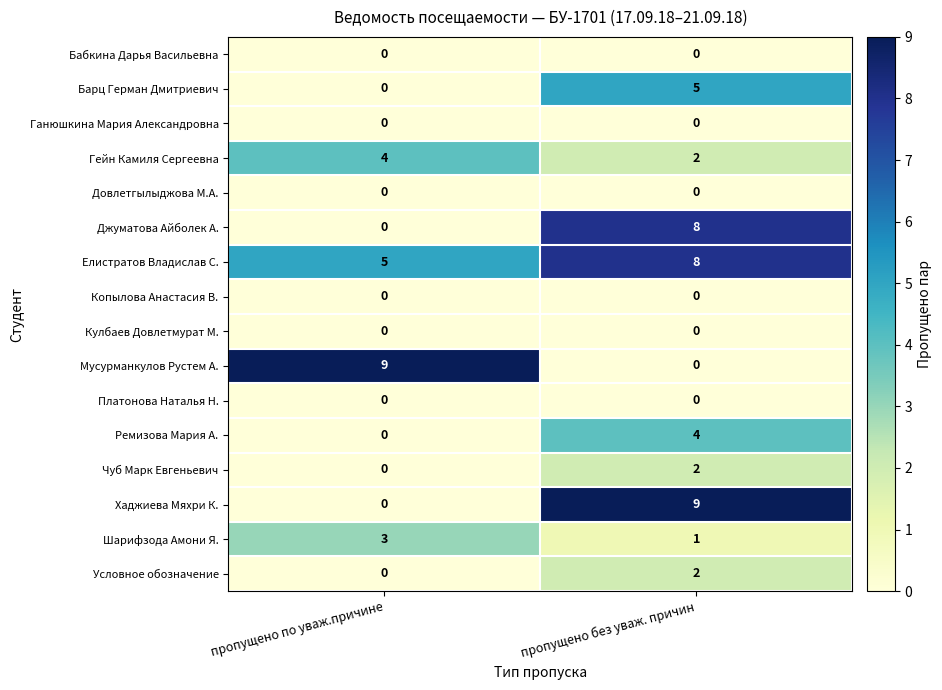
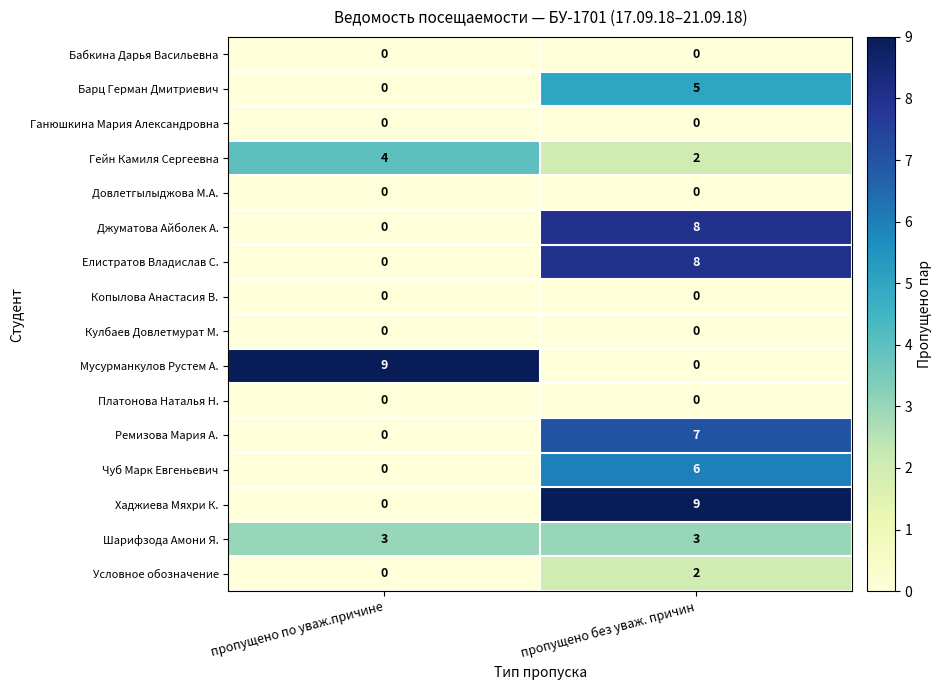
  {
    "Бабкина Дарья Васильевна": {
      "пропущено по уваж.причине": 0,
      "пропущено без уваж. причин": 0
    },
    "Барц Герман Дмитриевич": {
      "пропущено по уваж.причине": 0,
      "пропущено без уваж. причин": 5
    },
    "Ганюшкина Мария Александровна": {
      "пропущено по уваж.причине": 0,
      "пропущено без уваж. причин": 0
    },
    "Гейн Камиля Сергеевна": {
      "пропущено по уваж.причине": 4,
      "пропущено без уваж. причин": 2
    },
    "Довлетгылыджова М.А.": {
      "пропущено по уваж.причине": 0,
      "пропущено без уваж. причин": 0
    },
    "Джуматова Айболек А.": {
      "пропущено по уваж.причине": 0,
      "пропущено без уваж. причин": 8
    },
    "Елистратов Владислав С.": {
-     "пропущено по уваж.причине": 5,
+     "пропущено по уваж.причине": 0,
      "пропущено без уваж. причин": 8
    },
    "Копылова Анастасия В.": {
      "пропущено по уваж.причине": 0,
      "пропущено без уваж. причин": 0
    },
    "Кулбаев Довлетмурат М.": {
      "пропущено по уваж.причине": 0,
      "пропущено без уваж. причин": 0
    },
    "Мусурманкулов Рустем А.": {
      "пропущено по уваж.причине": 9,
      "пропущено без уваж. причин": 0
    },
    "Платонова Наталья Н.": {
      "пропущено по уваж.причине": 0,
      "пропущено без уваж. причин": 0
    },
    "Ремизова Мария А.": {
      "пропущено по уваж.причине": 0,
-     "пропущено без уваж. причин": 4
+     "пропущено без уваж. причин": 7
    },
    "Чуб Марк Евгеньевич": {
      "пропущено по уваж.причине": 0,
-     "пропущено без уваж. причин": 2
+     "пропущено без уваж. причин": 6
    },
    "Хаджиева Мяхри К.": {
      "пропущено по уваж.причине": 0,
      "пропущено без уваж. причин": 9
    },
    "Шарифзода Амони Я.": {
      "пропущено по уваж.причине": 3,
-     "пропущено без уваж. причин": 1
+     "пропущено без уваж. причин": 3
    },
    "Условное обозначение": {
      "пропущено по уваж.причине": 0,
      "пропущено без уваж. причин": 2
    }
  }
